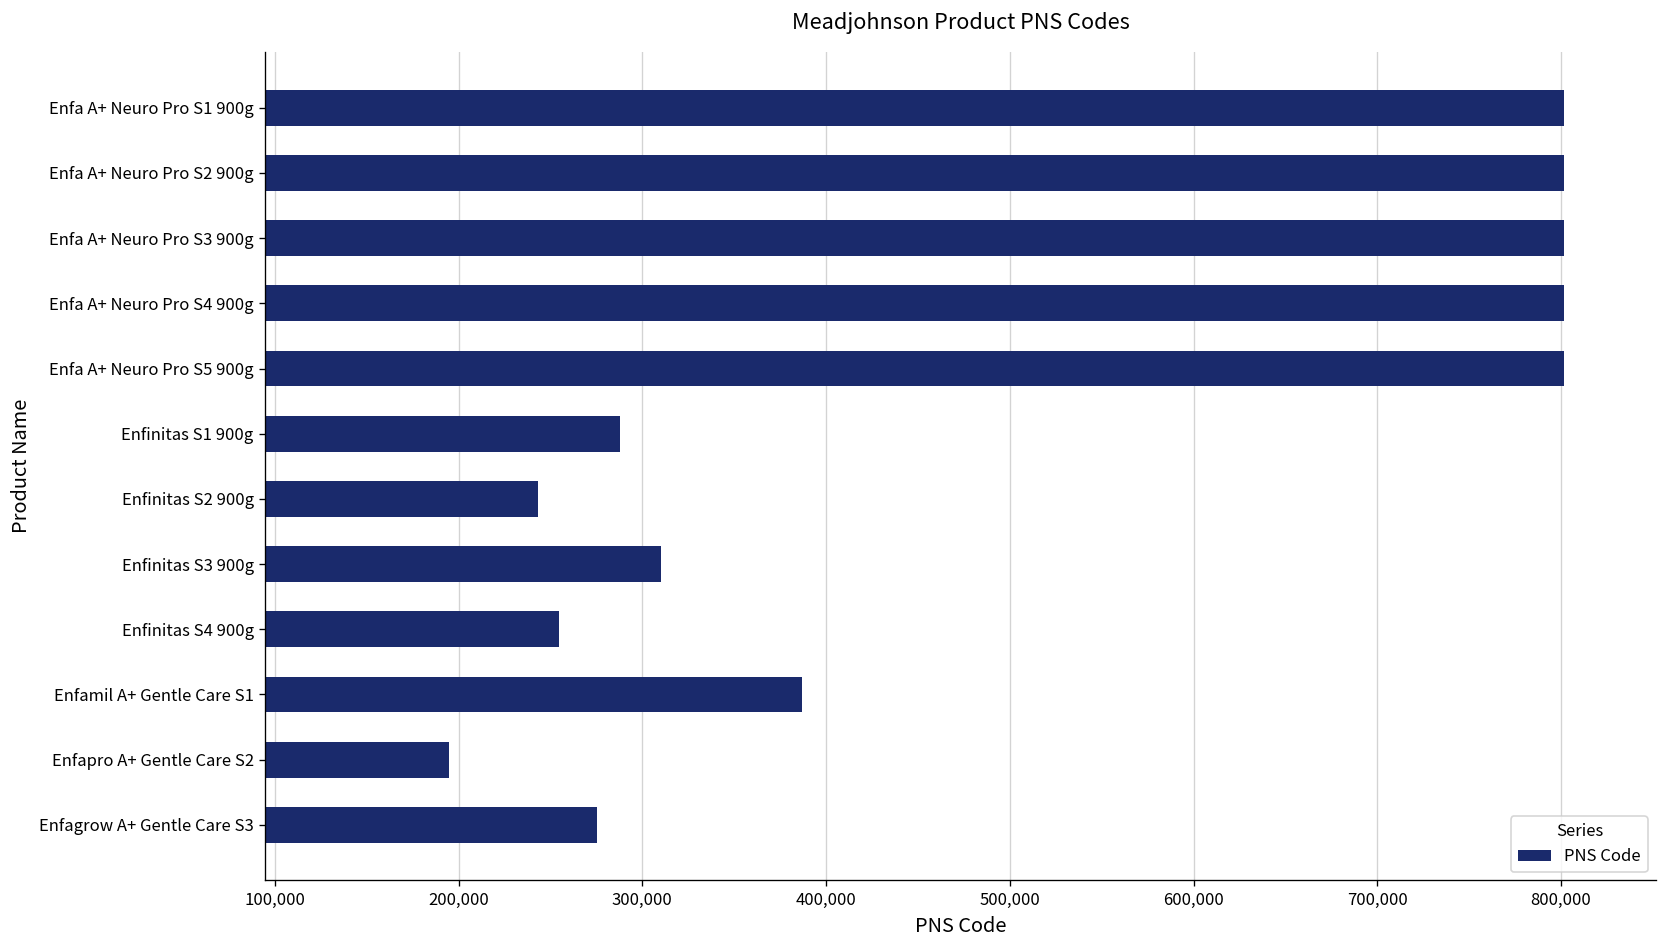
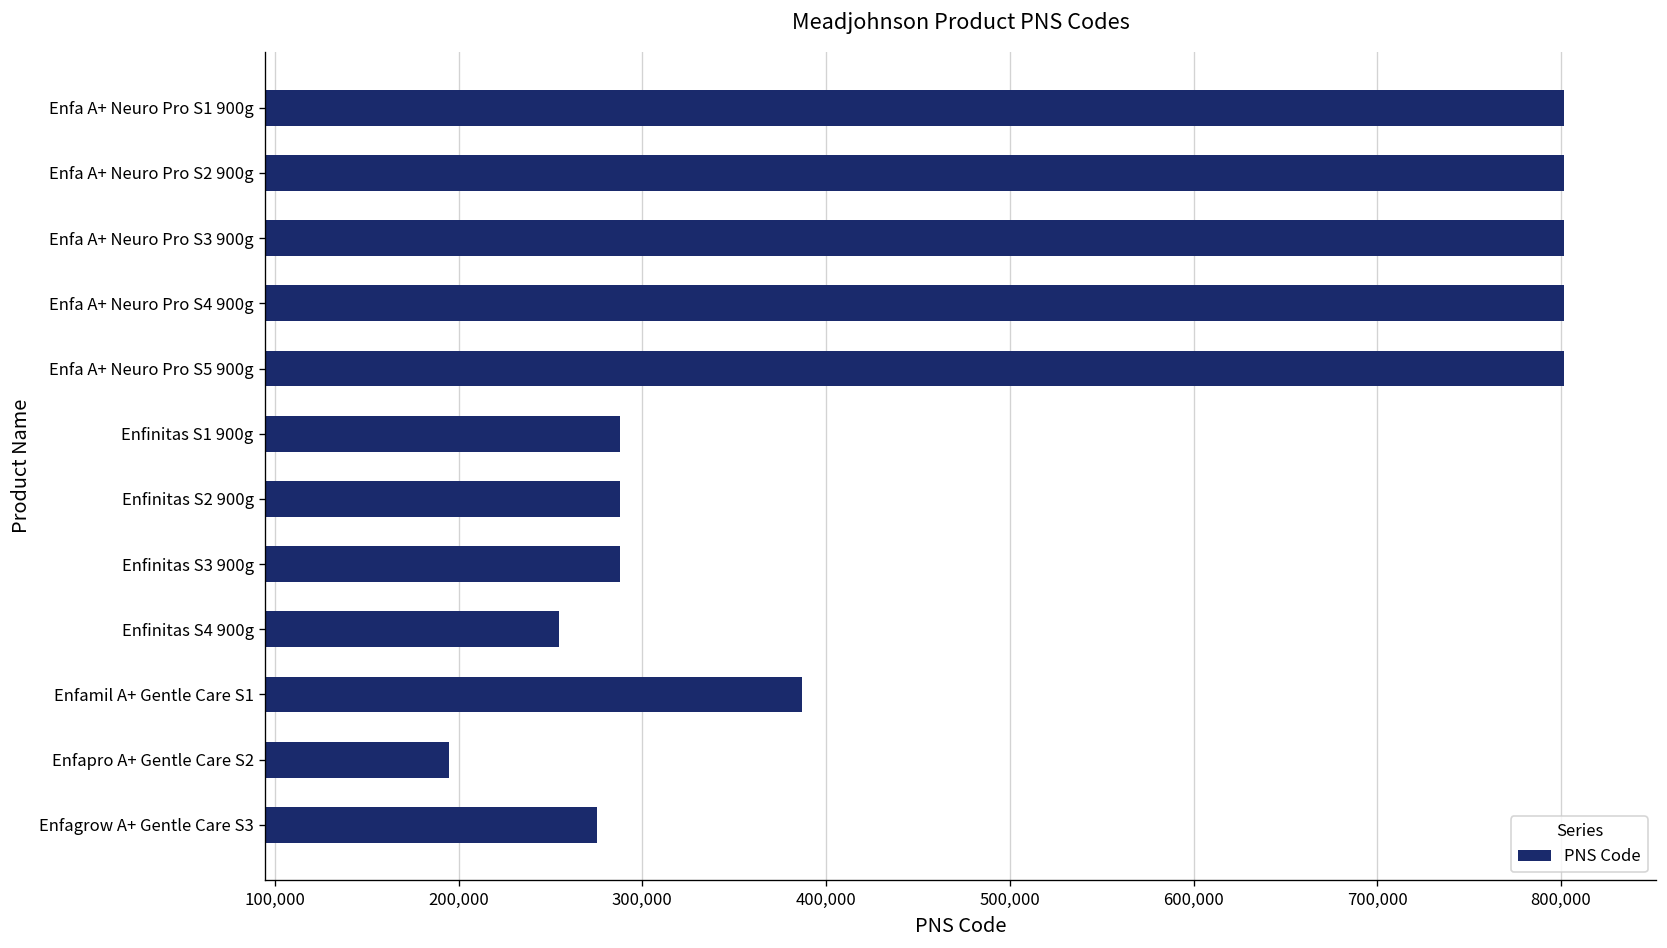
  {
    "Enfa A+ Neuro Pro S1 900g": "802,000",
    "Enfa A+ Neuro Pro S2 900g": "802,000",
    "Enfa A+ Neuro Pro S3 900g": "802,000",
    "Enfa A+ Neuro Pro S4 900g": "802,000",
    "Enfa A+ Neuro Pro S5 900g": "802,000",
    "Enfinitas S1 900g": "288,000",
-   "Enfinitas S2 900g": "243,000",
-   "Enfinitas S3 900g": "310,000",
+   "Enfinitas S2 900g": "288,000",
+   "Enfinitas S3 900g": "288,000",
    "Enfinitas S4 900g": "254,000",
    "Enfamil A+ Gentle Care S1": "387,000",
    "Enfapro A+ Gentle Care S2": "195,000",
    "Enfagrow A+ Gentle Care S3": "275,000"
  }
